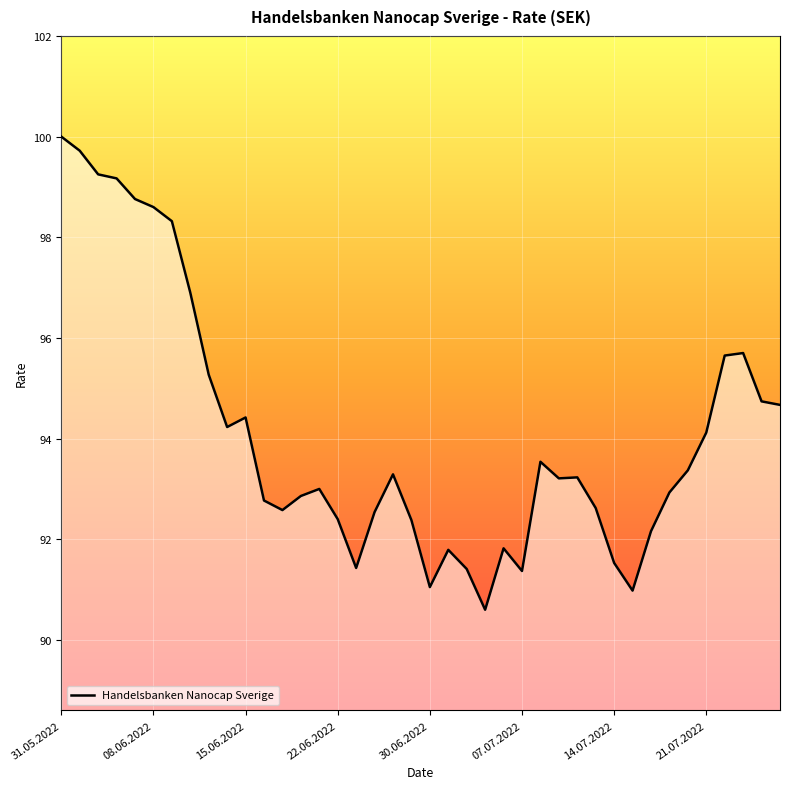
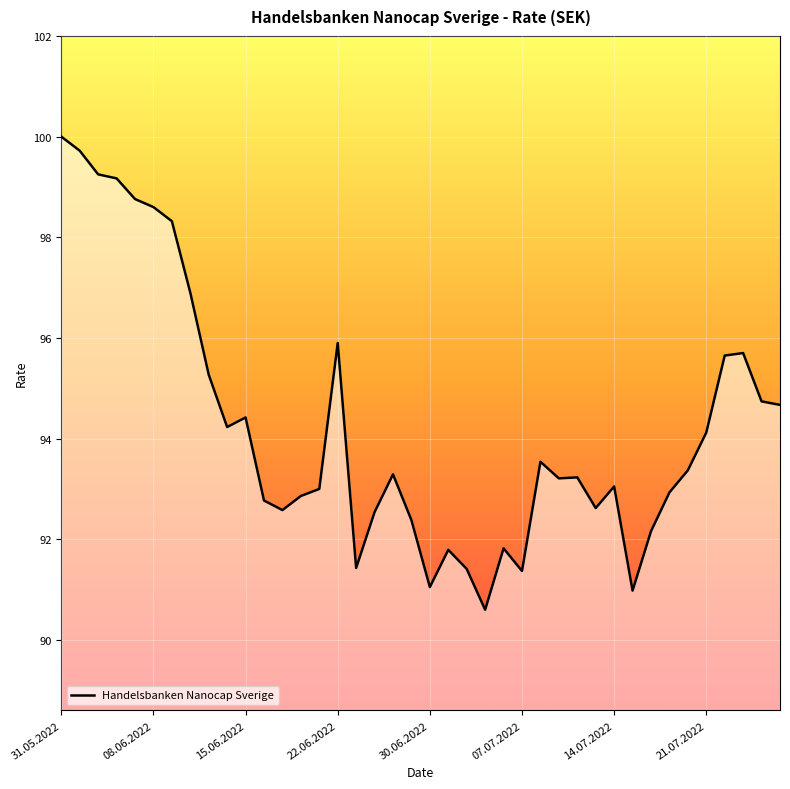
  {
    "31.05.2022": 100.0,
    "08.06.2022": 98.6,
    "15.06.2022": 94.4,
-   "22.06.2022": 92.4,
+   "22.06.2022": 95.9,
    "30.06.2022": 91.1,
    "07.07.2022": 91.4,
-   "14.07.2022": 91.5,
+   "14.07.2022": 93.1,
    "21.07.2022": 94.1
  }
